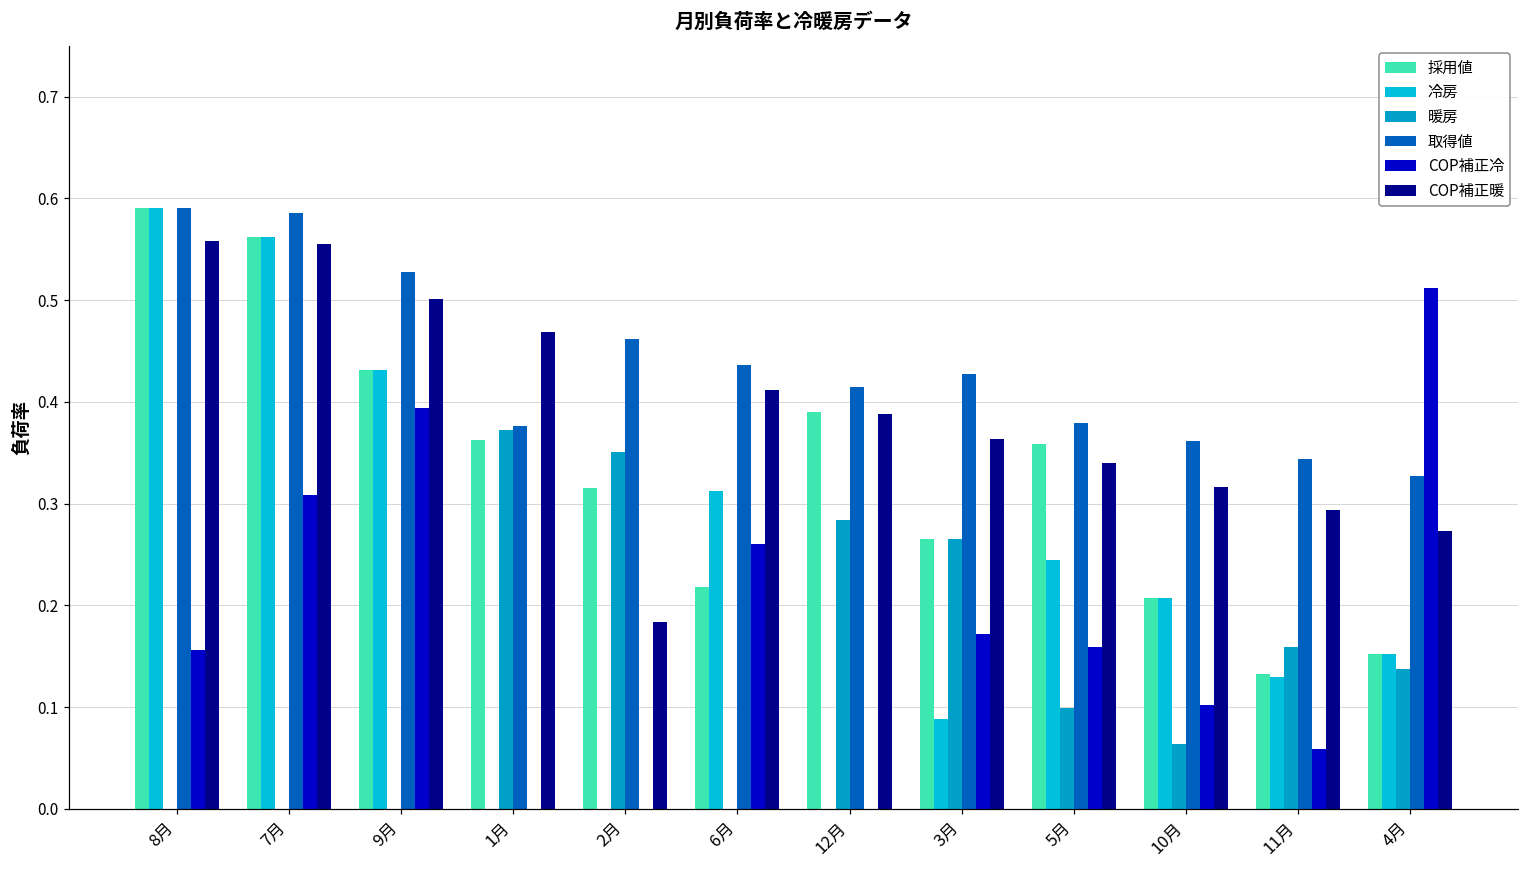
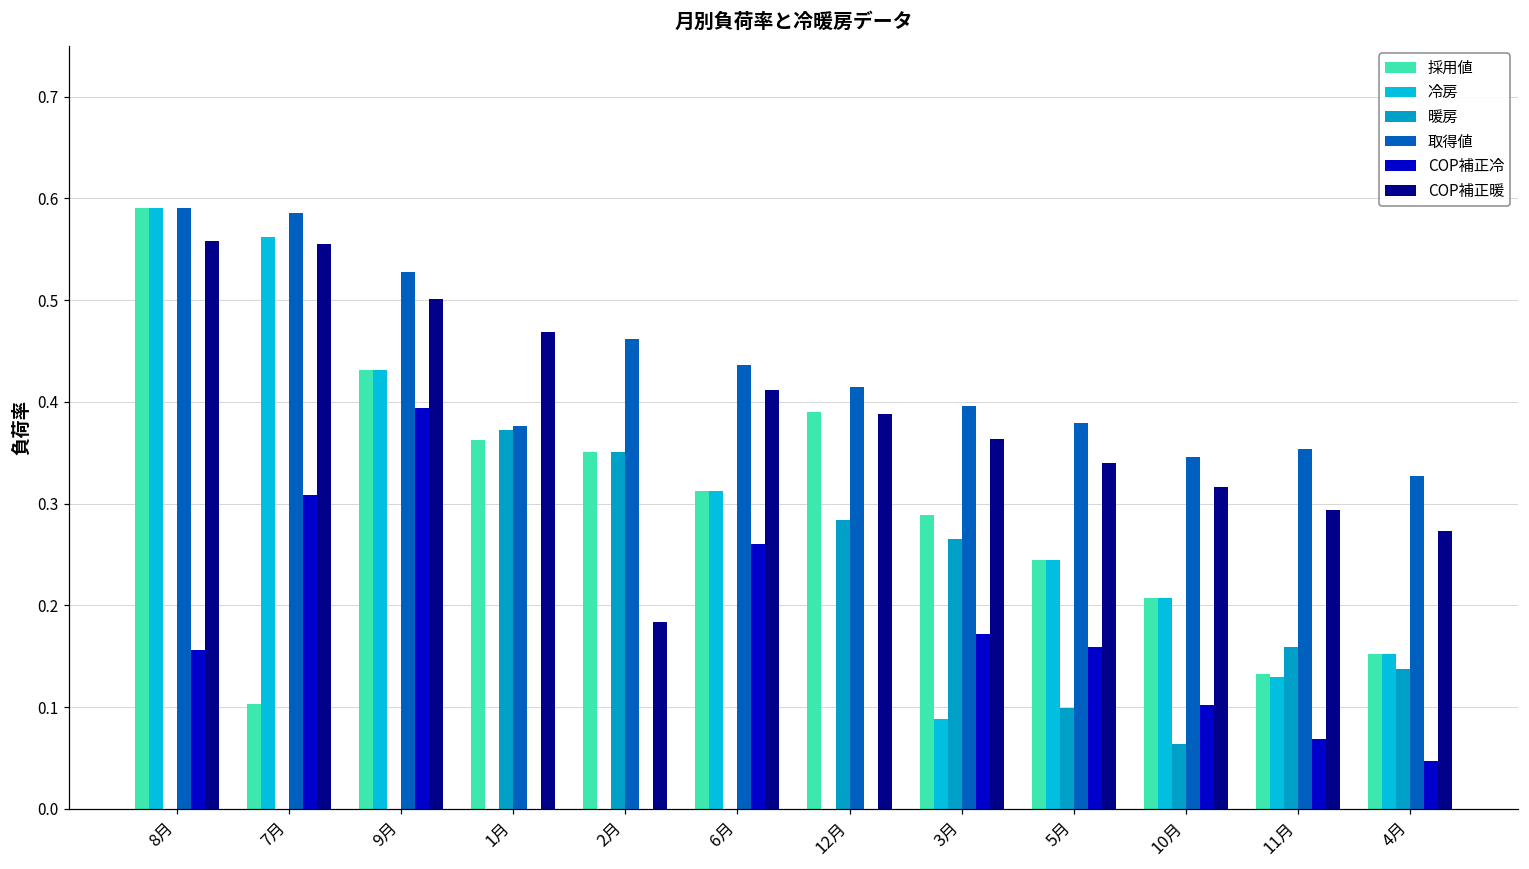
  {
    "採用値": {
      "8月": 0.59,
-     "7月": 0.56,
+     "7月": 0.10,
      "9月": 0.43,
      "1月": 0.36,
-     "2月": 0.32,
-     "6月": 0.22,
+     "2月": 0.35,
+     "6月": 0.31,
      "12月": 0.39,
-     "3月": 0.27,
-     "5月": 0.36,
+     "3月": 0.29,
+     "5月": 0.24,
      "10月": 0.21,
      "11月": 0.13,
      "4月": 0.15
    },
    "取得値": {
      "8月": 0.59,
      "7月": 0.59,
      "9月": 0.53,
      "1月": 0.38,
      "2月": 0.46,
      "6月": 0.44,
      "12月": 0.41,
-     "3月": 0.43,
+     "3月": 0.40,
      "5月": 0.38,
-     "10月": 0.36,
-     "11月": 0.34,
+     "10月": 0.35,
+     "11月": 0.35,
      "4月": 0.33
    },
    "COP補正冷": {
      "8月": 0.16,
      "7月": 0.31,
      "9月": 0.39,
      "1月": 0.00,
      "2月": 0.00,
      "6月": 0.26,
      "12月": 0.00,
      "3月": 0.17,
      "5月": 0.16,
      "10月": 0.10,
-     "11月": 0.06,
-     "4月": 0.51
+     "11月": 0.07,
+     "4月": 0.05
    },
    "COP補正暖": {
      "8月": 0.56,
      "7月": 0.55,
      "9月": 0.50,
      "1月": 0.47,
      "2月": 0.18,
      "6月": 0.41,
      "12月": 0.39,
      "3月": 0.36,
      "5月": 0.34,
      "10月": 0.32,
      "11月": 0.29,
      "4月": 0.27
    }
  }
